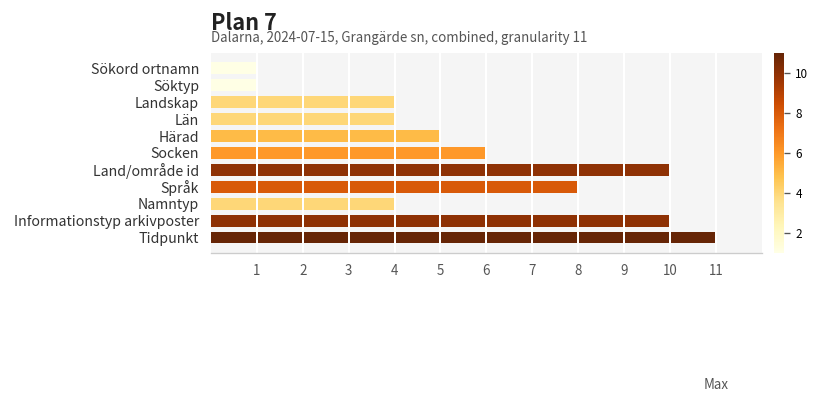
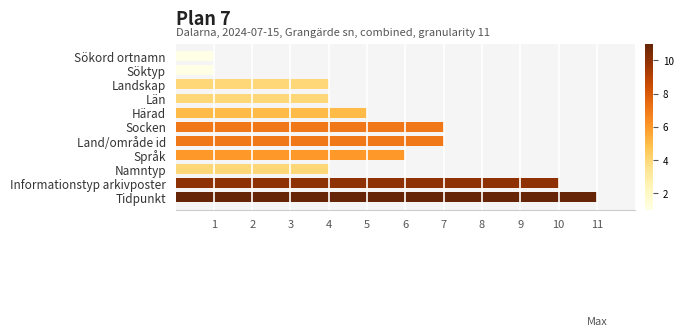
  {
    "Söktyp": 1,
    "Landskap": 4,
    "Län": 4,
    "Härad": 5,
-   "Socken": 6,
-   "Land/område id": 10,
-   "Språk": 8,
+   "Socken": 7,
+   "Land/område id": 7,
+   "Språk": 6,
    "Namntyp": 4,
    "Informationstyp arkivposter": 10,
    "Tidpunkt": 11
  }
